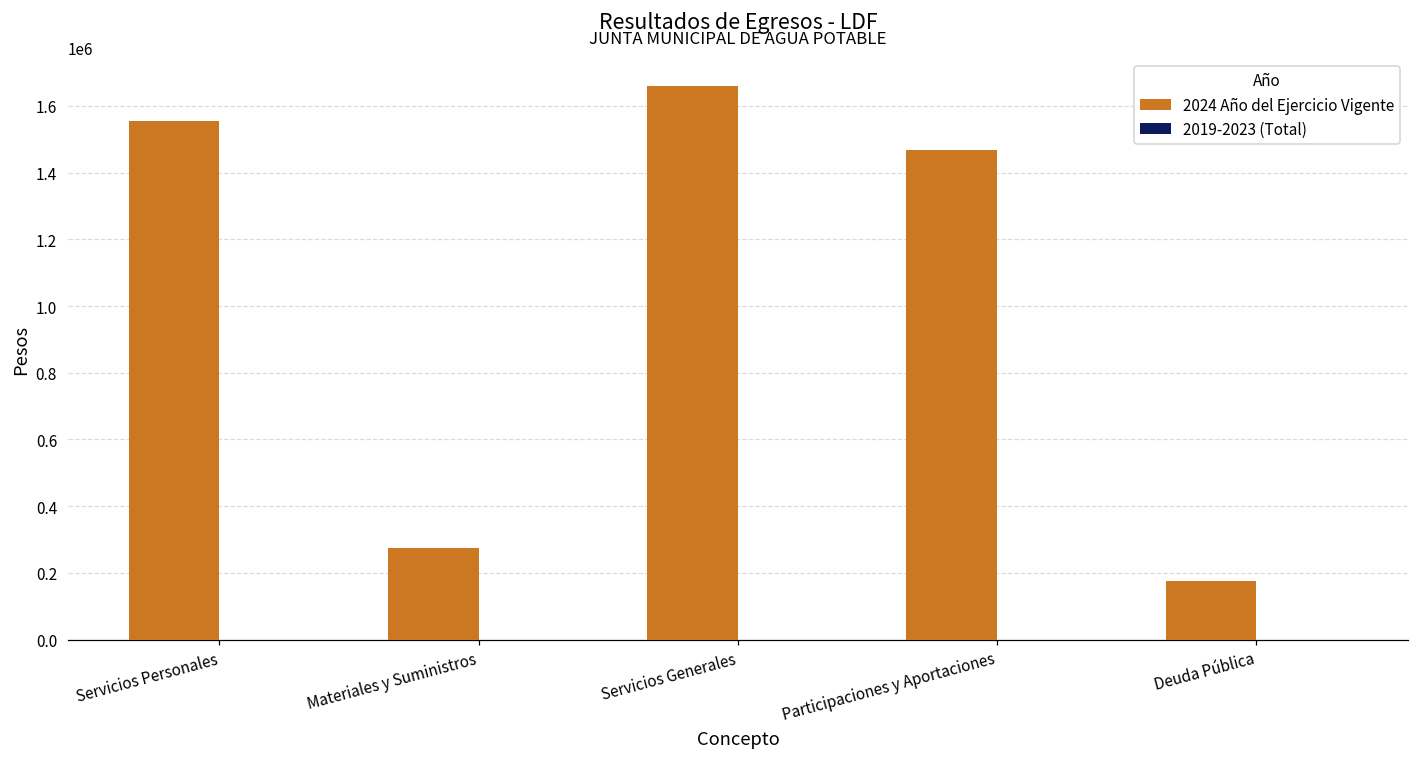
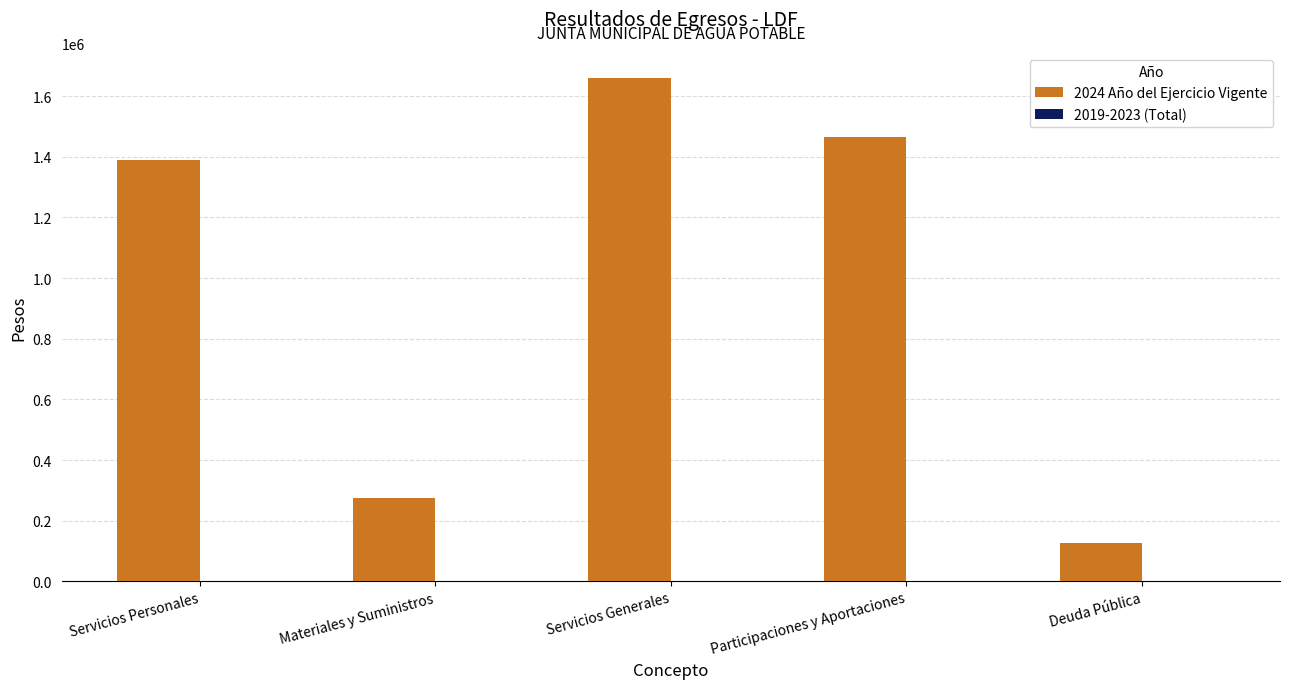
  {
    "2024 Año del Ejercicio Vigente": {
-     "Servicios Personales": 1560000,
+     "Servicios Personales": 1390000,
      "Materiales y Suministros": 270000,
      "Servicios Generales": 1660000,
      "Participaciones y Aportaciones": 1470000,
-     "Deuda Pública": 180000
+     "Deuda Pública": 130000
    },
    "2019-2023 (Total)": {
      "Servicios Personales": 0,
      "Materiales y Suministros": 0,
      "Servicios Generales": 0,
      "Participaciones y Aportaciones": 0,
      "Deuda Pública": 0
    }
  }
